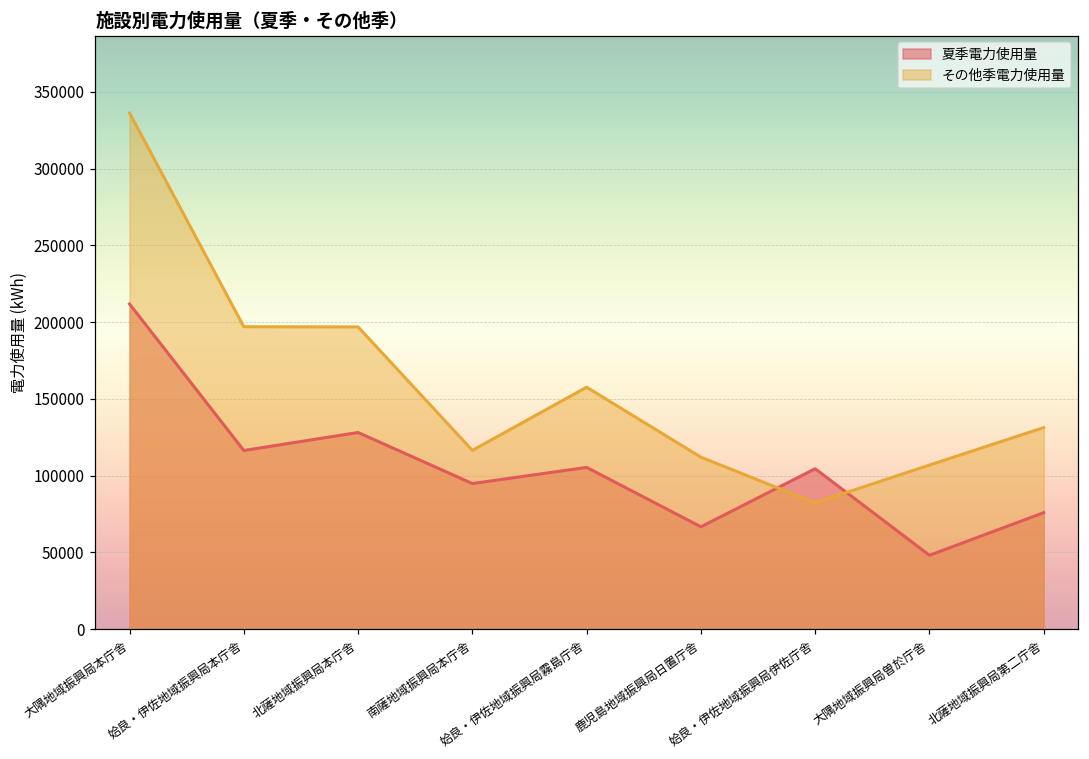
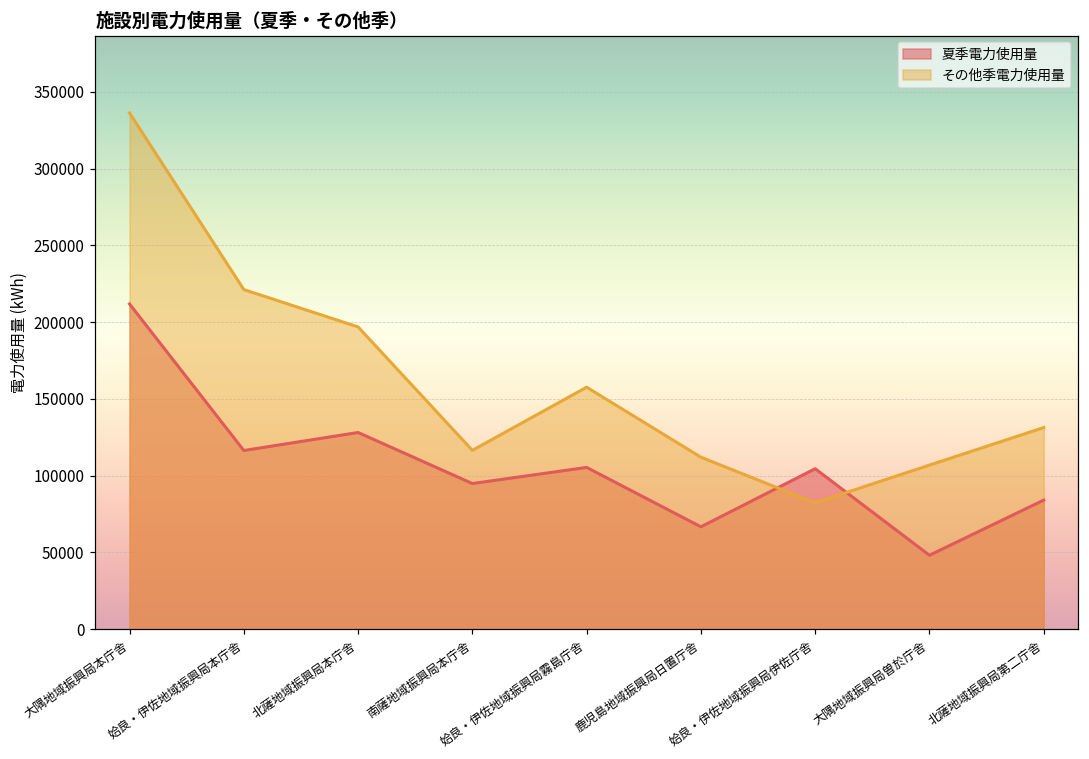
  {
    "夏季電力使用量": {
      "大隅地域振興局本庁舎": 212000,
      "姶良・伊佐地域振興局本庁舎": 116000,
      "北薩地域振興局本庁舎": 128000,
      "南薩地域振興局本庁舎": 95000,
      "姶良・伊佐地域振興局霧島庁舎": 105000,
      "鹿児島地域振興局日置庁舎": 67000,
      "姶良・伊佐地域振興局伊佐庁舎": 105000,
      "大隅地域振興局曽於庁舎": 48000,
-     "北薩地域振興局第二庁舎": 76000
+     "北薩地域振興局第二庁舎": 84000
    },
    "その他季電力使用量": {
      "大隅地域振興局本庁舎": 336000,
-     "姶良・伊佐地域振興局本庁舎": 197000,
+     "姶良・伊佐地域振興局本庁舎": 221000,
      "北薩地域振興局本庁舎": 197000,
      "南薩地域振興局本庁舎": 117000,
      "姶良・伊佐地域振興局霧島庁舎": 158000,
      "鹿児島地域振興局日置庁舎": 112000,
      "姶良・伊佐地域振興局伊佐庁舎": 82000,
      "大隅地域振興局曽於庁舎": 107000,
      "北薩地域振興局第二庁舎": 131000
    }
  }
